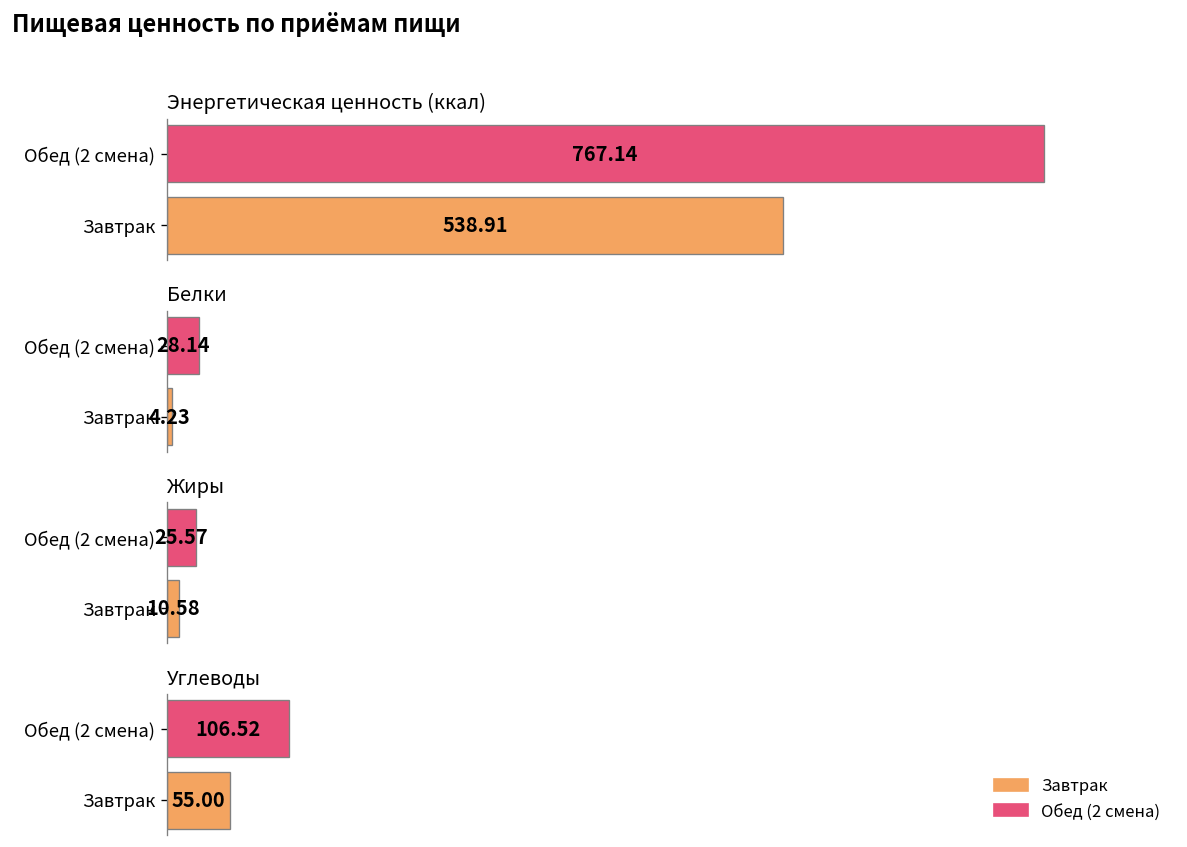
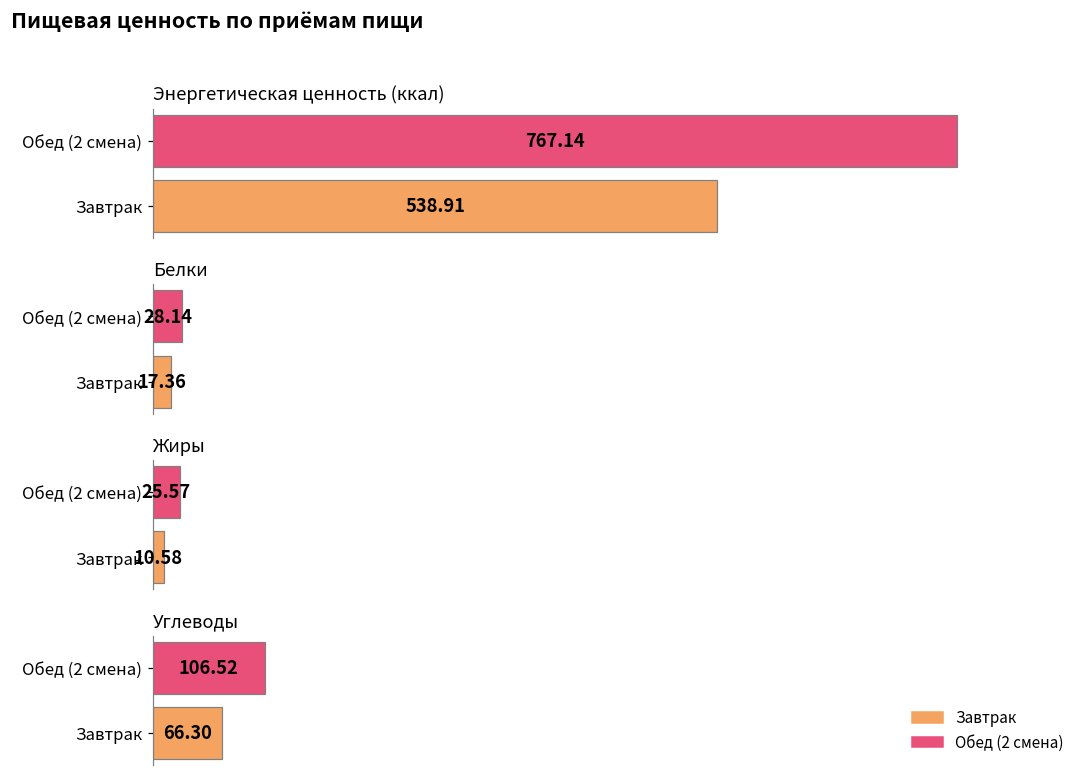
  {
    "Энергетическая ценность (ккал)": {
      "Обед (2 смена)": 767.14,
      "Завтрак": 538.91
    },
    "Белки": {
      "Обед (2 смена)": 28.14,
-     "Завтрак": 4.23
+     "Завтрак": 17.36
    },
    "Жиры": {
      "Обед (2 смена)": 25.57,
      "Завтрак": 10.58
    },
    "Углеводы": {
      "Обед (2 смена)": 106.52,
-     "Завтрак": 55.00
+     "Завтрак": 66.30
    }
  }
